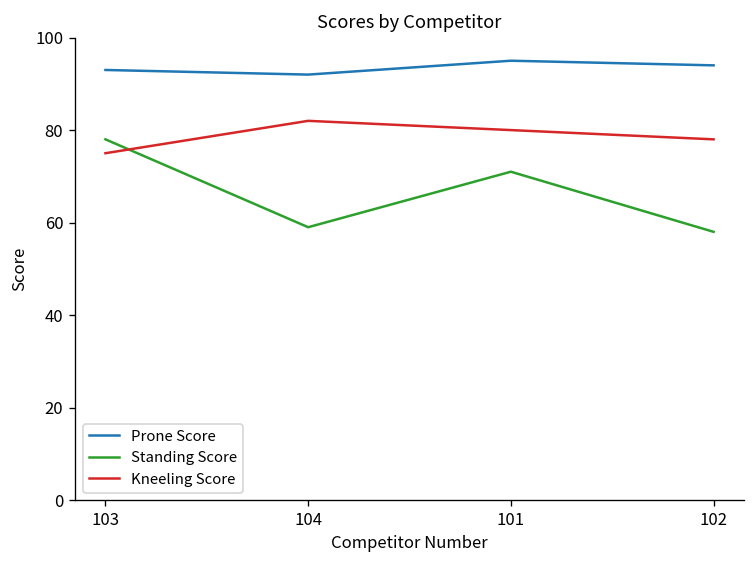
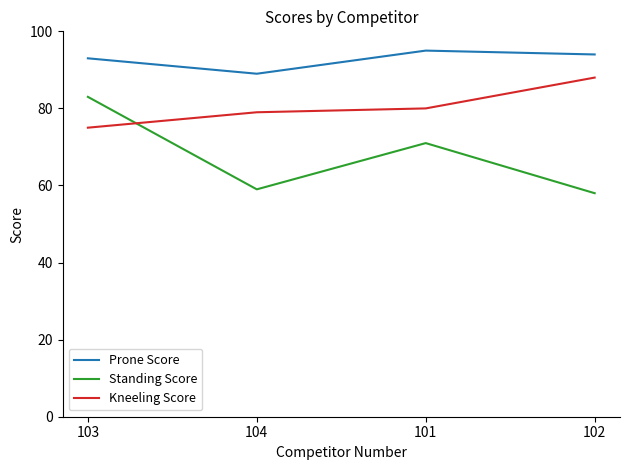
  {
    "Prone Score": {
      "103": 93,
-     "104": 92,
+     "104": 89,
      "101": 95,
      "102": 94
    },
    "Standing Score": {
-     "103": 78,
+     "103": 83,
      "104": 59,
      "101": 71,
      "102": 58
    },
    "Kneeling Score": {
      "103": 75,
-     "104": 82,
+     "104": 79,
      "101": 80,
-     "102": 78
+     "102": 88
    }
  }
